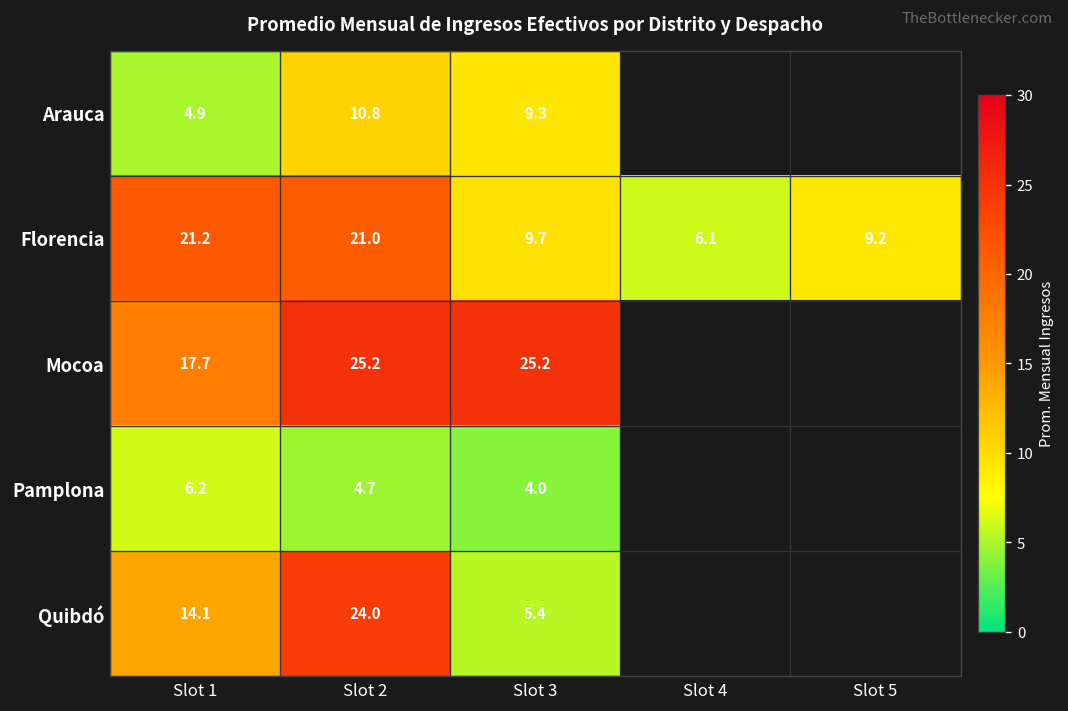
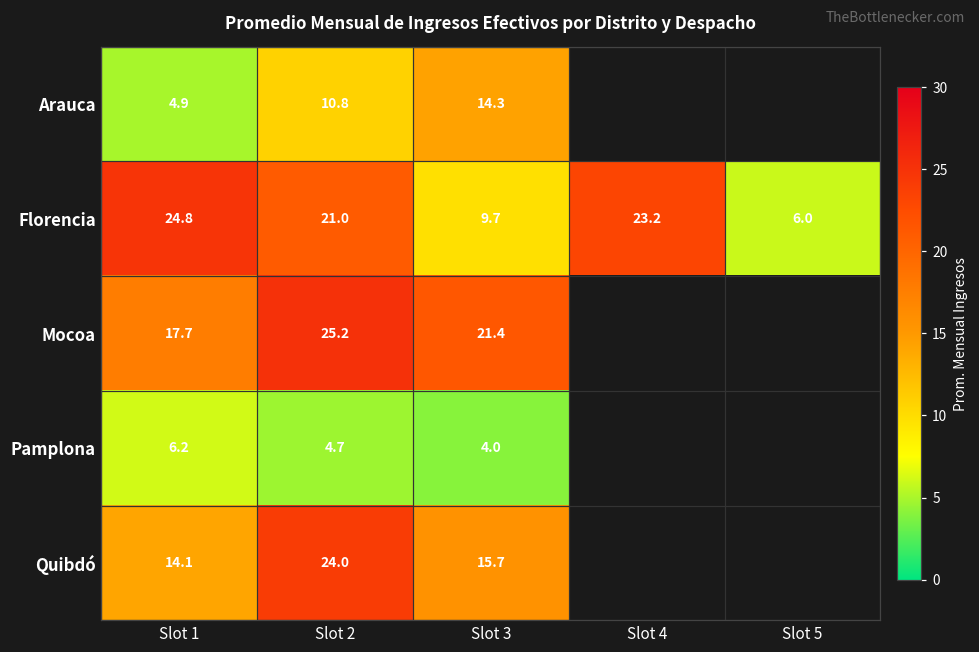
  {
    "Arauca": {
      "Slot 1": 4.9,
      "Slot 2": 10.8,
-     "Slot 3": 9.3
+     "Slot 3": 14.3
    },
    "Florencia": {
-     "Slot 1": 21.2,
+     "Slot 1": 24.8,
      "Slot 2": 21.0,
      "Slot 3": 9.7,
-     "Slot 4": 6.1,
-     "Slot 5": 9.2
+     "Slot 4": 23.2,
+     "Slot 5": 6.0
    },
    "Mocoa": {
      "Slot 1": 17.7,
      "Slot 2": 25.2,
-     "Slot 3": 25.2
+     "Slot 3": 21.4
    },
    "Pamplona": {
      "Slot 1": 6.2,
      "Slot 2": 4.7,
      "Slot 3": 4.0
    },
    "Quibdó": {
      "Slot 1": 14.1,
      "Slot 2": 24.0,
-     "Slot 3": 5.4
+     "Slot 3": 15.7
    }
  }
